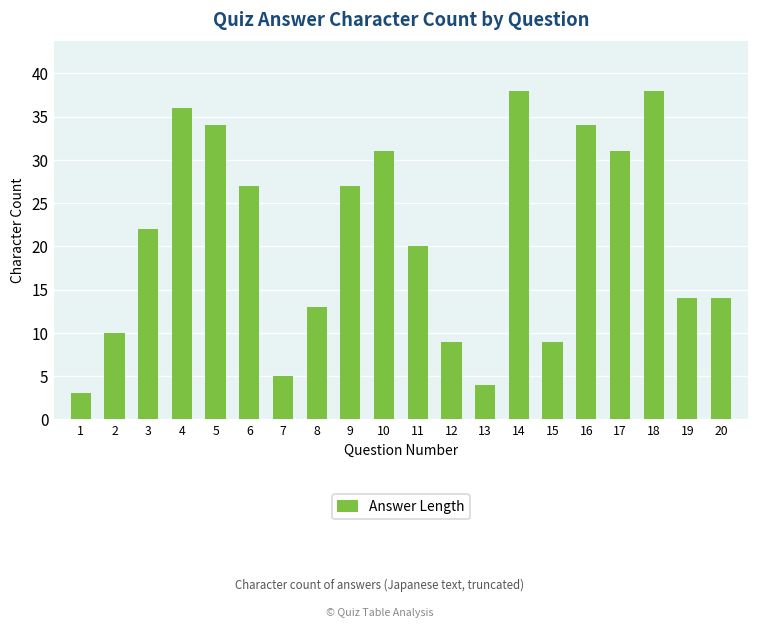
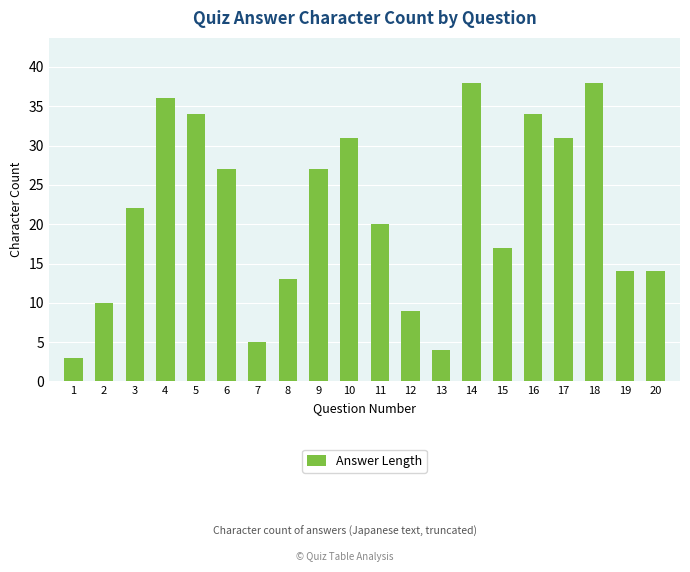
  {
    "1": 3,
    "2": 10,
    "3": 22,
    "4": 36,
    "5": 34,
    "6": 27,
    "7": 5,
    "8": 13,
    "9": 27,
    "10": 31,
    "11": 20,
    "12": 9,
    "13": 4,
    "14": 38,
-   "15": 9,
+   "15": 17,
    "16": 34,
    "17": 31,
    "18": 38,
    "19": 14,
    "20": 14
  }
